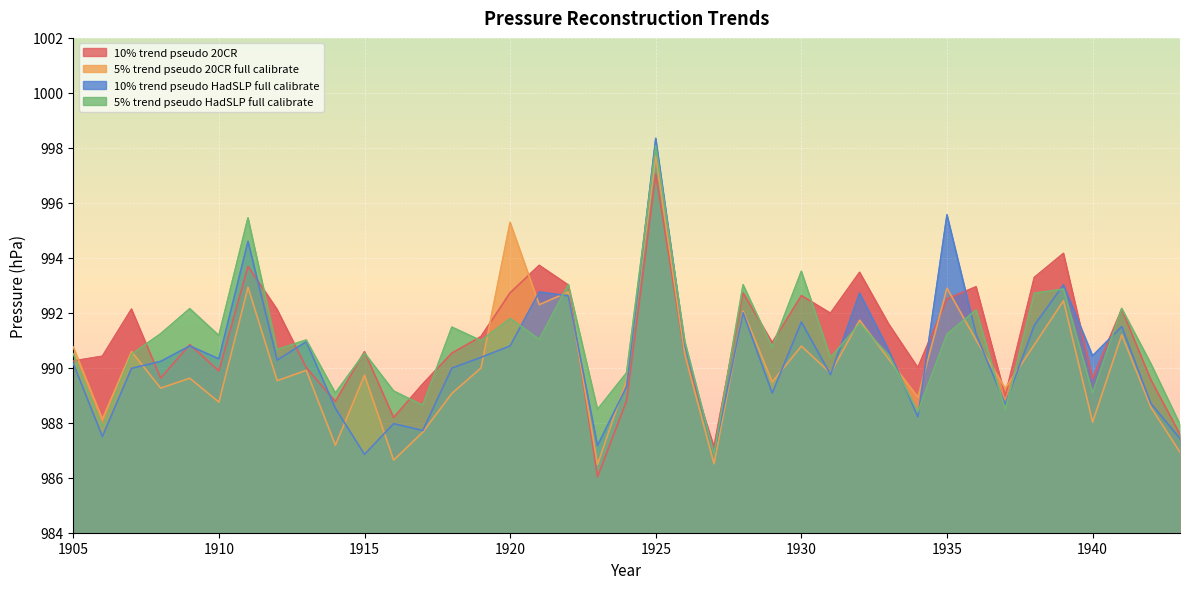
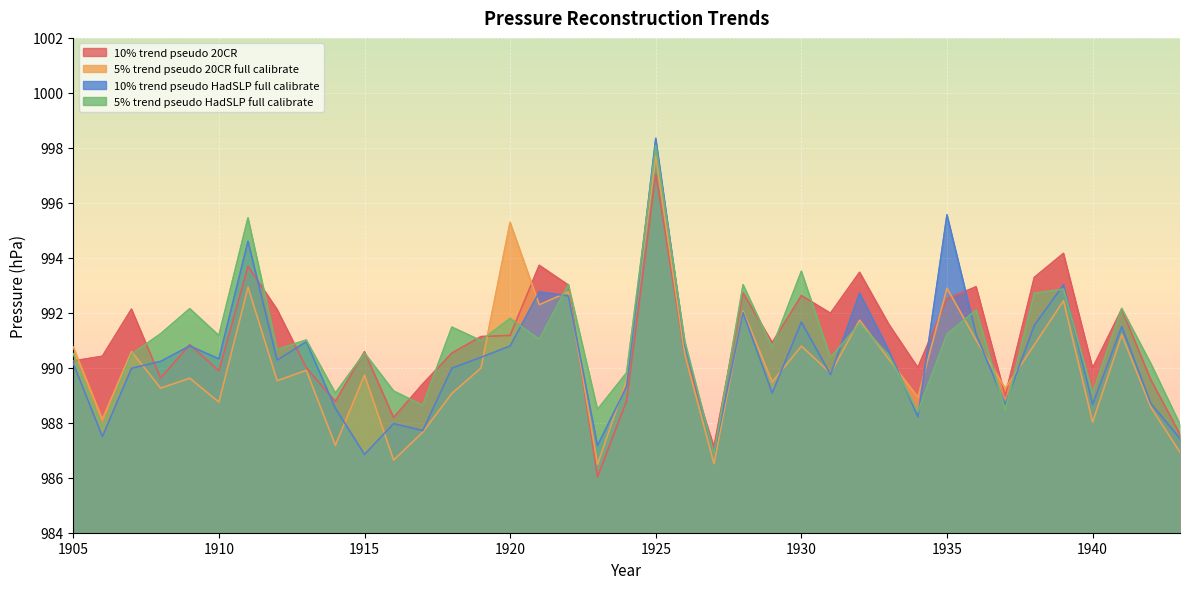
  {
    "10% trend pseudo 20CR": {
      "1910": 989.9,
-     "1920": 992.7,
+     "1920": 991.2,
      "1925": 997.1,
      "1930": 992.6,
      "1935": 992.5,
-     "1940": 989.6
+     "1940": 990.0
    },
    "5% trend pseudo 20CR full calibrate": {
      "1905": 990.8,
      "1910": 988.8,
      "1915": 989.7,
      "1920": 995.3,
      "1925": 997.7,
      "1930": 990.8,
      "1935": 992.9,
      "1940": 988.0
    },
    "10% trend pseudo HadSLP full calibrate": {
      "1910": 990.3,
      "1915": 986.8,
      "1920": 990.8,
      "1925": 998.3,
      "1930": 991.7,
      "1935": 995.6,
-     "1940": 990.4
+     "1940": 988.7
    },
    "5% trend pseudo HadSLP full calibrate": {
      "1905": 990.5,
      "1910": 991.2,
      "1920": 991.8,
      "1925": 998.1,
      "1930": 993.5,
      "1935": 991.2,
      "1940": 989.1
    }
  }
